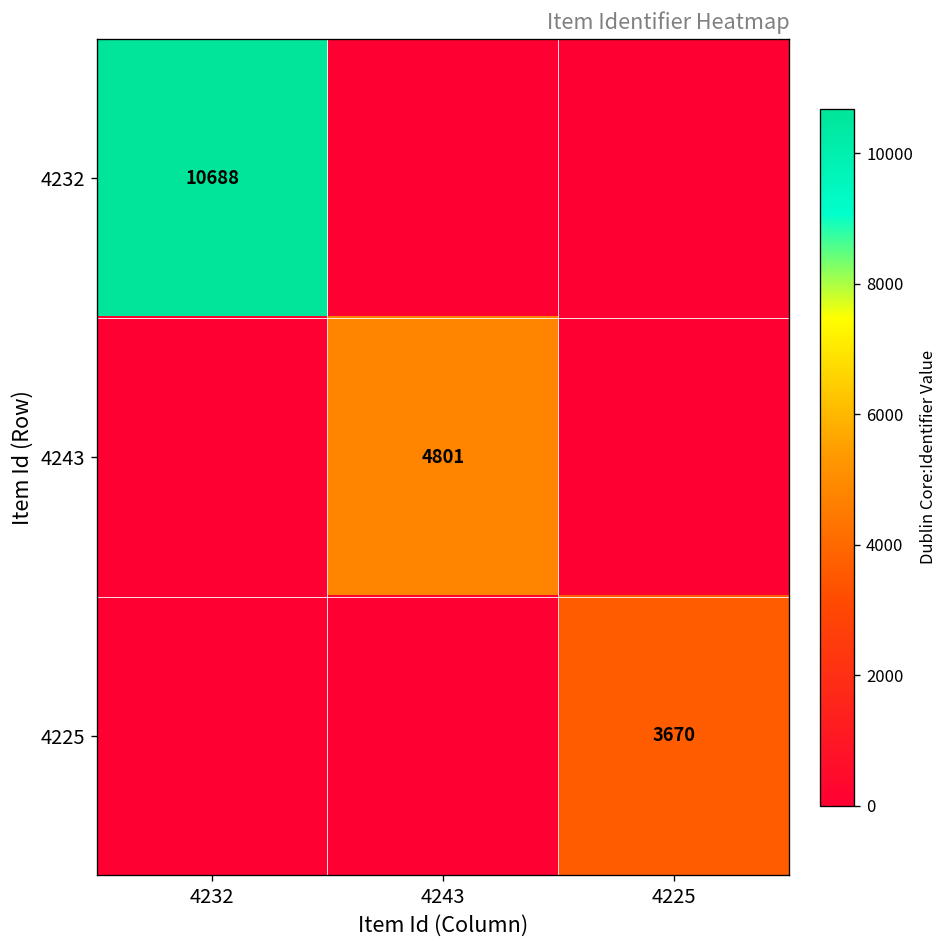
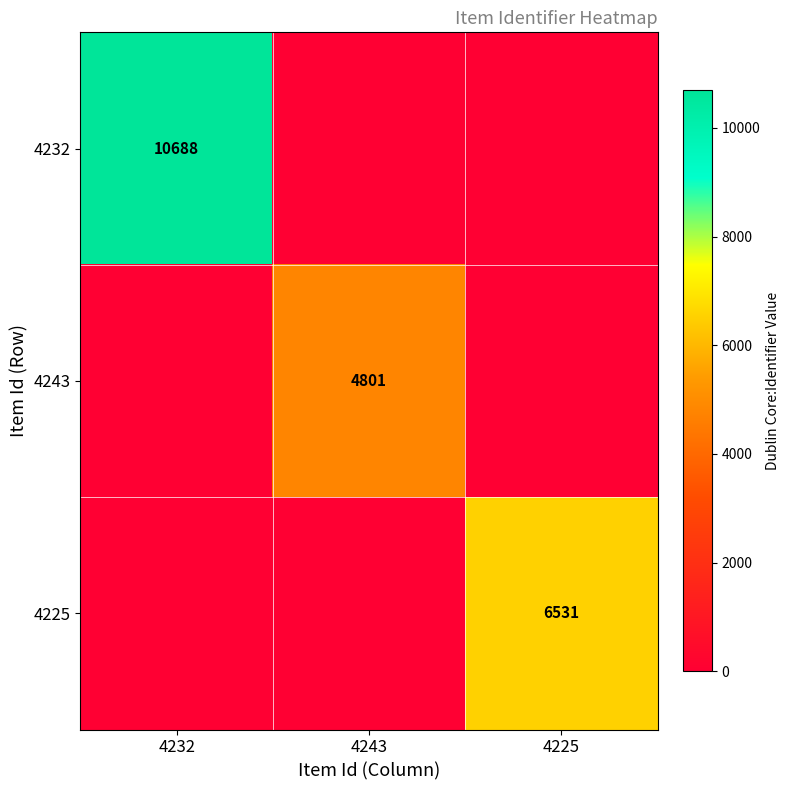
  {
    "4232": {
      "4232": 10688
    },
    "4243": {
      "4243": 4801
    },
    "4225": {
-     "4225": 3670
+     "4225": 6531
    }
  }
